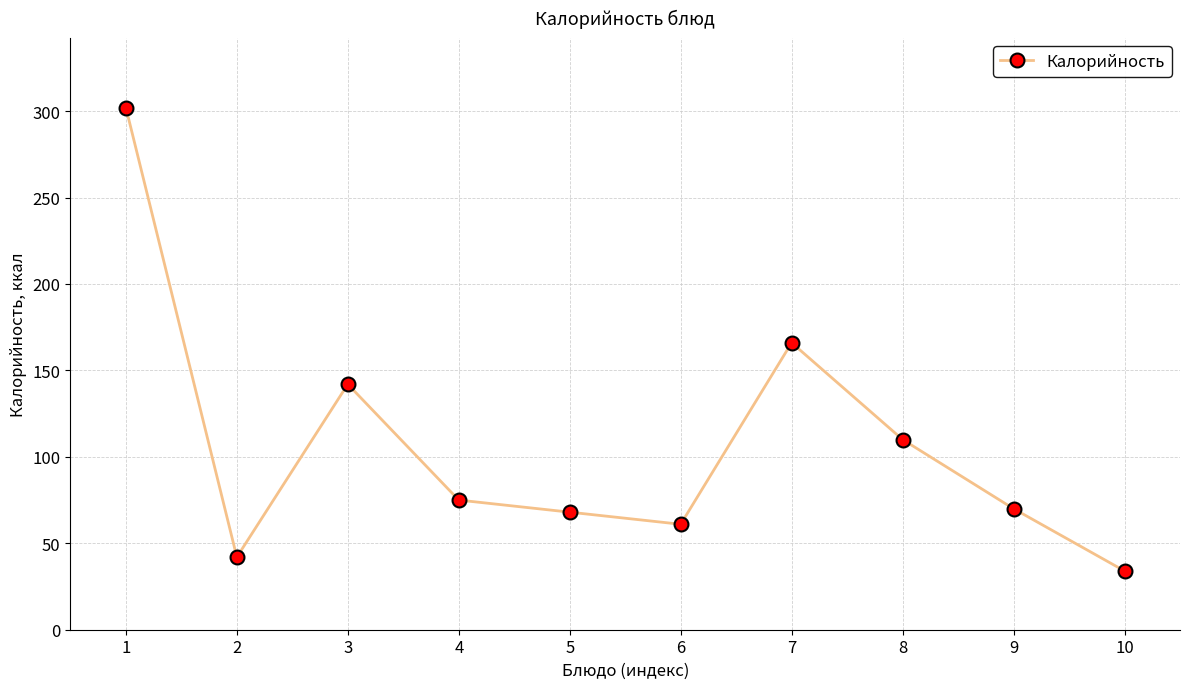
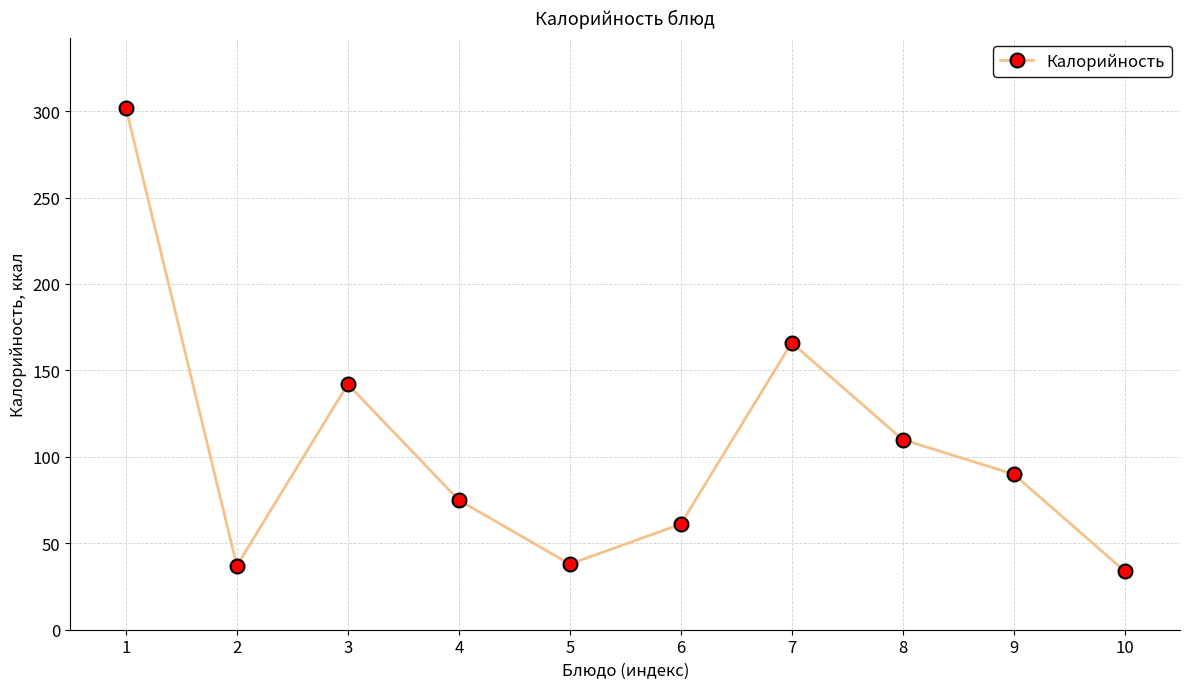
  {
    "1": 302,
-   "2": 42,
+   "2": 37,
    "3": 142,
    "4": 75,
-   "5": 68,
+   "5": 38,
    "6": 61,
    "7": 166,
    "8": 110,
-   "9": 70,
+   "9": 90,
    "10": 34
  }
